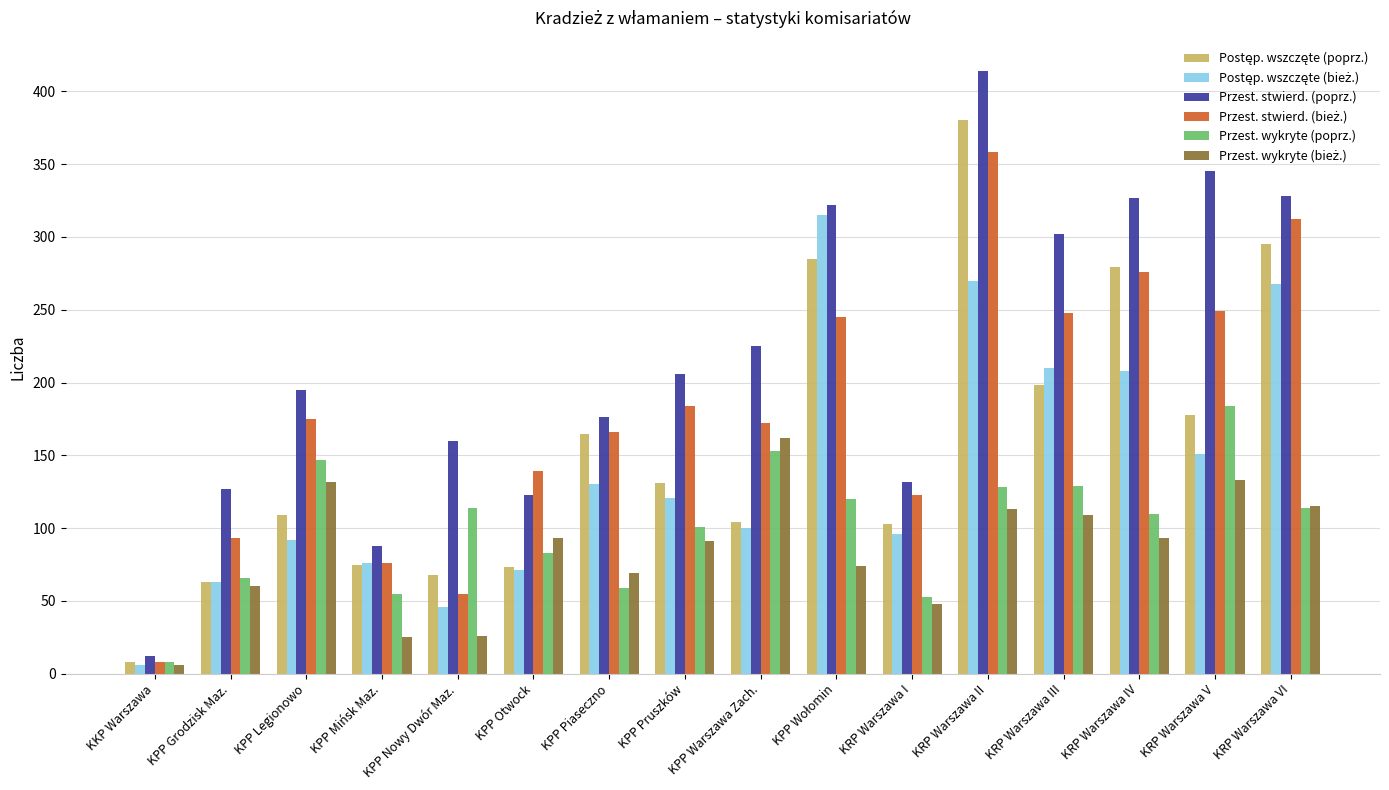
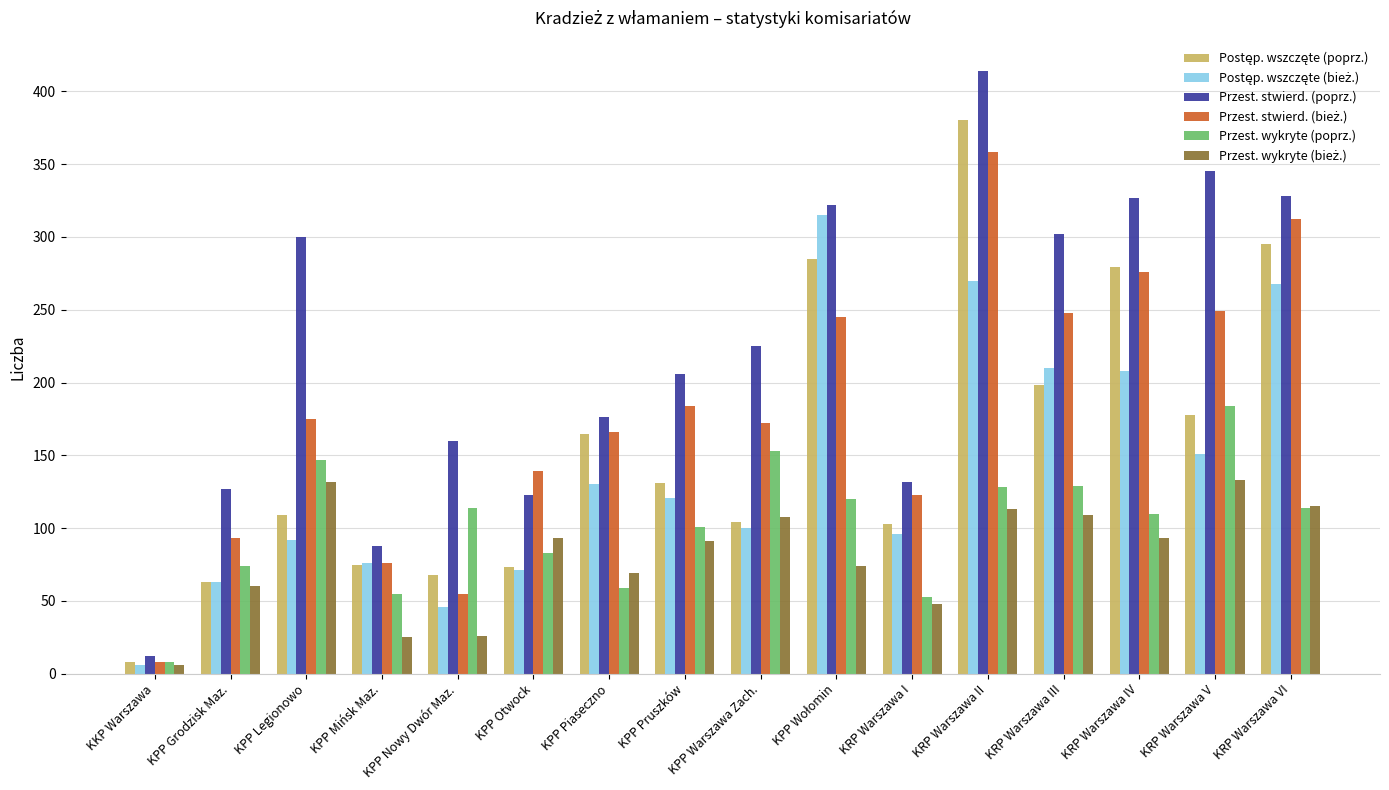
  {
    "Postęp. wszczęte (poprz.)": {
      "KKP Warszawa": 8,
      "KPP Grodzisk Maz.": 63,
      "KPP Legionowo": 109,
      "KPP Mińsk Maz.": 75,
      "KPP Nowy Dwór Maz.": 68,
      "KPP Otwock": 73,
      "KPP Piaseczno": 165,
      "KPP Pruszków": 131,
      "KPP Warszawa Zach.": 104,
      "KPP Wołomin": 285,
      "KRP Warszawa I": 103,
      "KRP Warszawa II": 380,
      "KRP Warszawa III": 198,
      "KRP Warszawa IV": 279,
      "KRP Warszawa V": 178,
      "KRP Warszawa VI": 295
    },
    "Postęp. wszczęte (bież.)": {
      "KKP Warszawa": 6,
      "KPP Grodzisk Maz.": 63,
      "KPP Legionowo": 92,
      "KPP Mińsk Maz.": 76,
      "KPP Nowy Dwór Maz.": 46,
      "KPP Otwock": 71,
      "KPP Piaseczno": 130,
      "KPP Pruszków": 121,
      "KPP Warszawa Zach.": 100,
      "KPP Wołomin": 315,
      "KRP Warszawa I": 96,
      "KRP Warszawa II": 270,
      "KRP Warszawa III": 210,
      "KRP Warszawa IV": 208,
      "KRP Warszawa V": 151,
      "KRP Warszawa VI": 268
    },
    "Przest. stwierd. (poprz.)": {
      "KKP Warszawa": 12,
      "KPP Grodzisk Maz.": 127,
-     "KPP Legionowo": 195,
+     "KPP Legionowo": 300,
      "KPP Mińsk Maz.": 88,
      "KPP Nowy Dwór Maz.": 160,
      "KPP Otwock": 123,
      "KPP Piaseczno": 176,
      "KPP Pruszków": 206,
      "KPP Warszawa Zach.": 225,
      "KPP Wołomin": 322,
      "KRP Warszawa I": 132,
      "KRP Warszawa II": 414,
      "KRP Warszawa III": 302,
      "KRP Warszawa IV": 327,
      "KRP Warszawa V": 345,
      "KRP Warszawa VI": 328
    },
    "Przest. stwierd. (bież.)": {
      "KKP Warszawa": 8,
      "KPP Grodzisk Maz.": 93,
      "KPP Legionowo": 175,
      "KPP Mińsk Maz.": 76,
      "KPP Nowy Dwór Maz.": 55,
      "KPP Otwock": 139,
      "KPP Piaseczno": 166,
      "KPP Pruszków": 184,
      "KPP Warszawa Zach.": 172,
      "KPP Wołomin": 245,
      "KRP Warszawa I": 123,
      "KRP Warszawa II": 358,
      "KRP Warszawa III": 248,
      "KRP Warszawa IV": 276,
      "KRP Warszawa V": 249,
      "KRP Warszawa VI": 312
    },
    "Przest. wykryte (poprz.)": {
      "KKP Warszawa": 8,
-     "KPP Grodzisk Maz.": 66,
+     "KPP Grodzisk Maz.": 74,
      "KPP Legionowo": 147,
      "KPP Mińsk Maz.": 55,
      "KPP Nowy Dwór Maz.": 114,
      "KPP Otwock": 83,
      "KPP Piaseczno": 59,
      "KPP Pruszków": 101,
      "KPP Warszawa Zach.": 153,
      "KPP Wołomin": 120,
      "KRP Warszawa I": 53,
      "KRP Warszawa II": 128,
      "KRP Warszawa III": 129,
      "KRP Warszawa IV": 110,
      "KRP Warszawa V": 184,
      "KRP Warszawa VI": 114
    },
    "Przest. wykryte (bież.)": {
      "KKP Warszawa": 6,
      "KPP Grodzisk Maz.": 60,
      "KPP Legionowo": 132,
      "KPP Mińsk Maz.": 25,
      "KPP Nowy Dwór Maz.": 26,
      "KPP Otwock": 93,
      "KPP Piaseczno": 69,
      "KPP Pruszków": 91,
-     "KPP Warszawa Zach.": 162,
+     "KPP Warszawa Zach.": 108,
      "KPP Wołomin": 74,
      "KRP Warszawa I": 48,
      "KRP Warszawa II": 113,
      "KRP Warszawa III": 109,
      "KRP Warszawa IV": 93,
      "KRP Warszawa V": 133,
      "KRP Warszawa VI": 115
    }
  }
